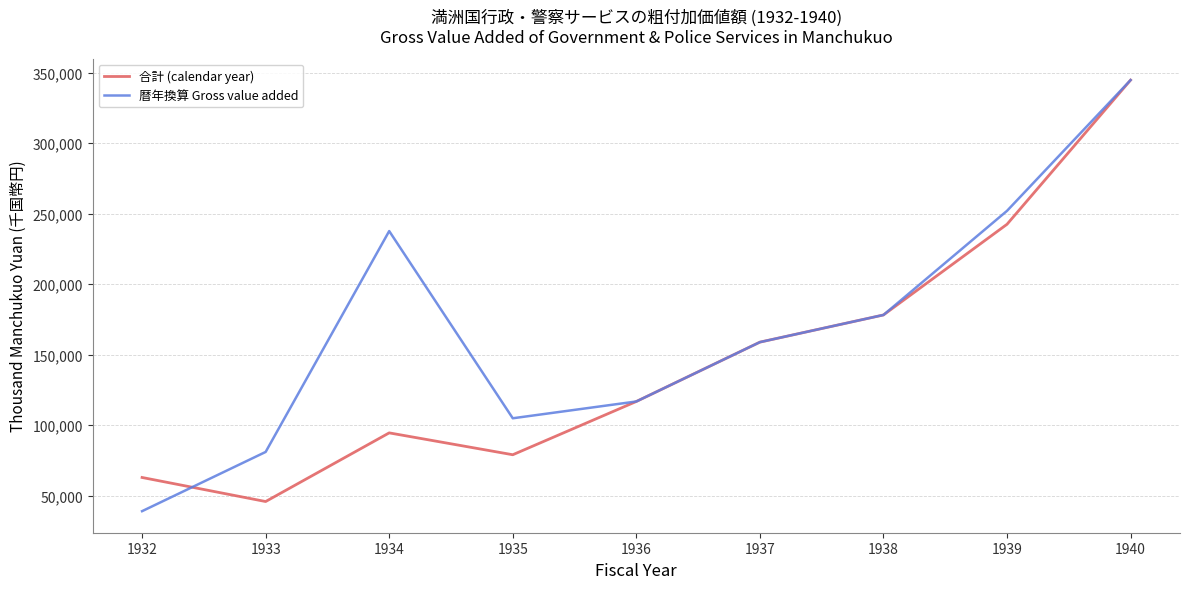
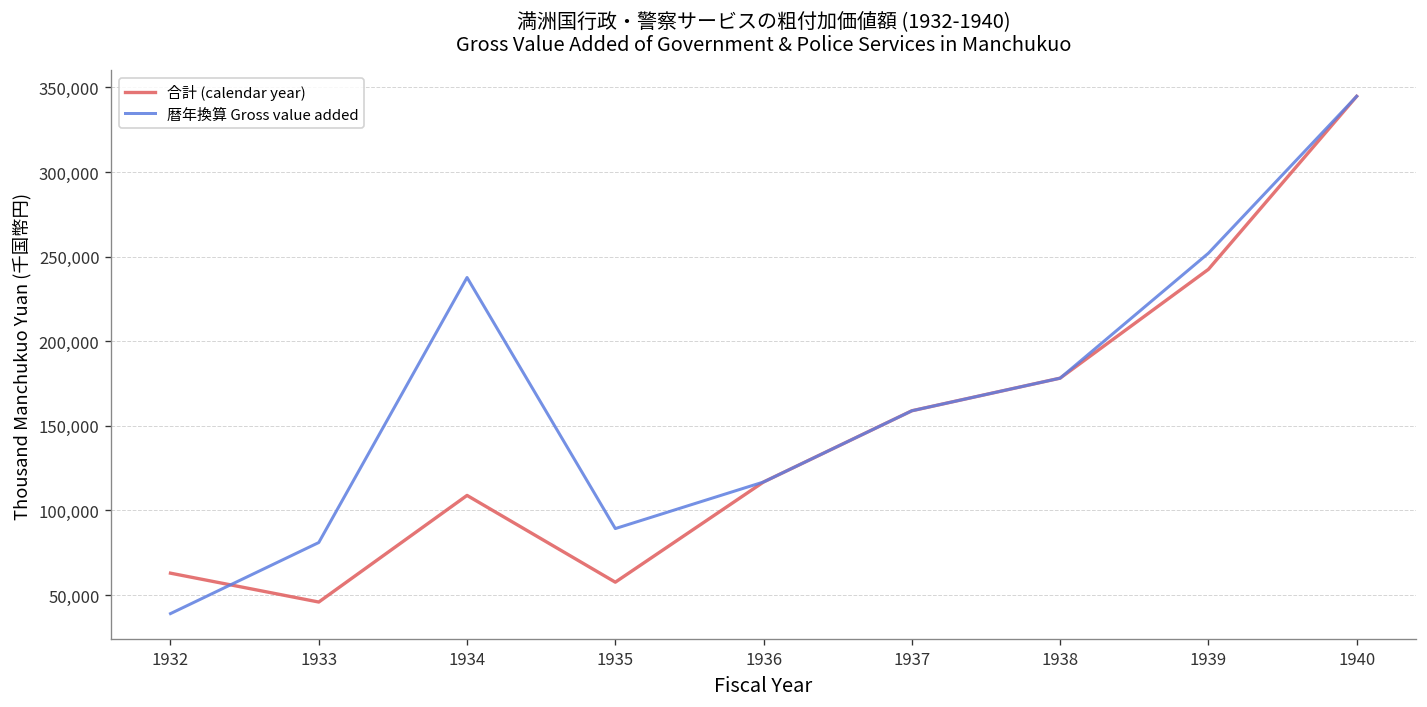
  {
    "合計 (calendar year)": {
      "1932": "63,000",
      "1933": "46,000",
-     "1934": "95,000",
-     "1935": "79,000",
+     "1934": "109,000",
+     "1935": "58,000",
      "1939": "242,000"
    },
    "暦年換算 Gross value added": {
      "1932": "39,000",
      "1933": "81,000",
      "1934": "238,000",
-     "1935": "105,000",
+     "1935": "89,000",
      "1939": "252,000"
    }
  }
